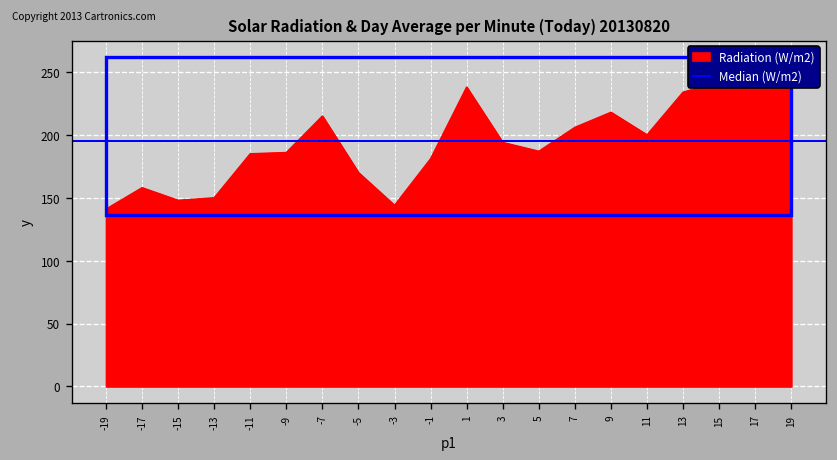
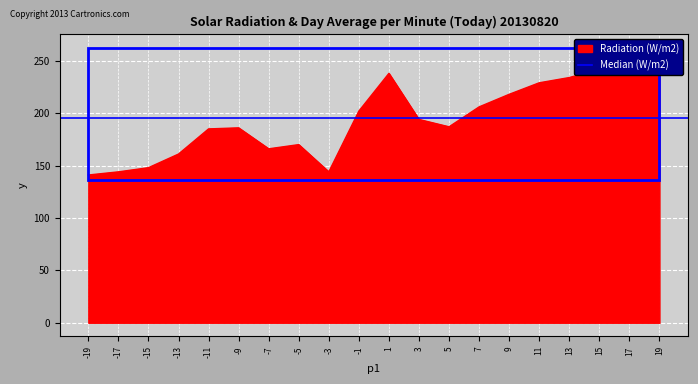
  {
    "-19": 141,
-   "-17": 158,
+   "-17": 144,
    "-15": 148,
-   "-13": 150,
+   "-13": 161,
    "-11": 185,
    "-9": 186,
-   "-7": 215,
+   "-7": 166,
    "-5": 170,
    "-3": 144,
-   "-1": 181,
+   "-1": 202,
    "1": 238,
    "3": 194,
    "5": 187,
    "7": 206,
    "9": 218,
-   "11": 200,
+   "11": 229,
    "13": 234
  }
